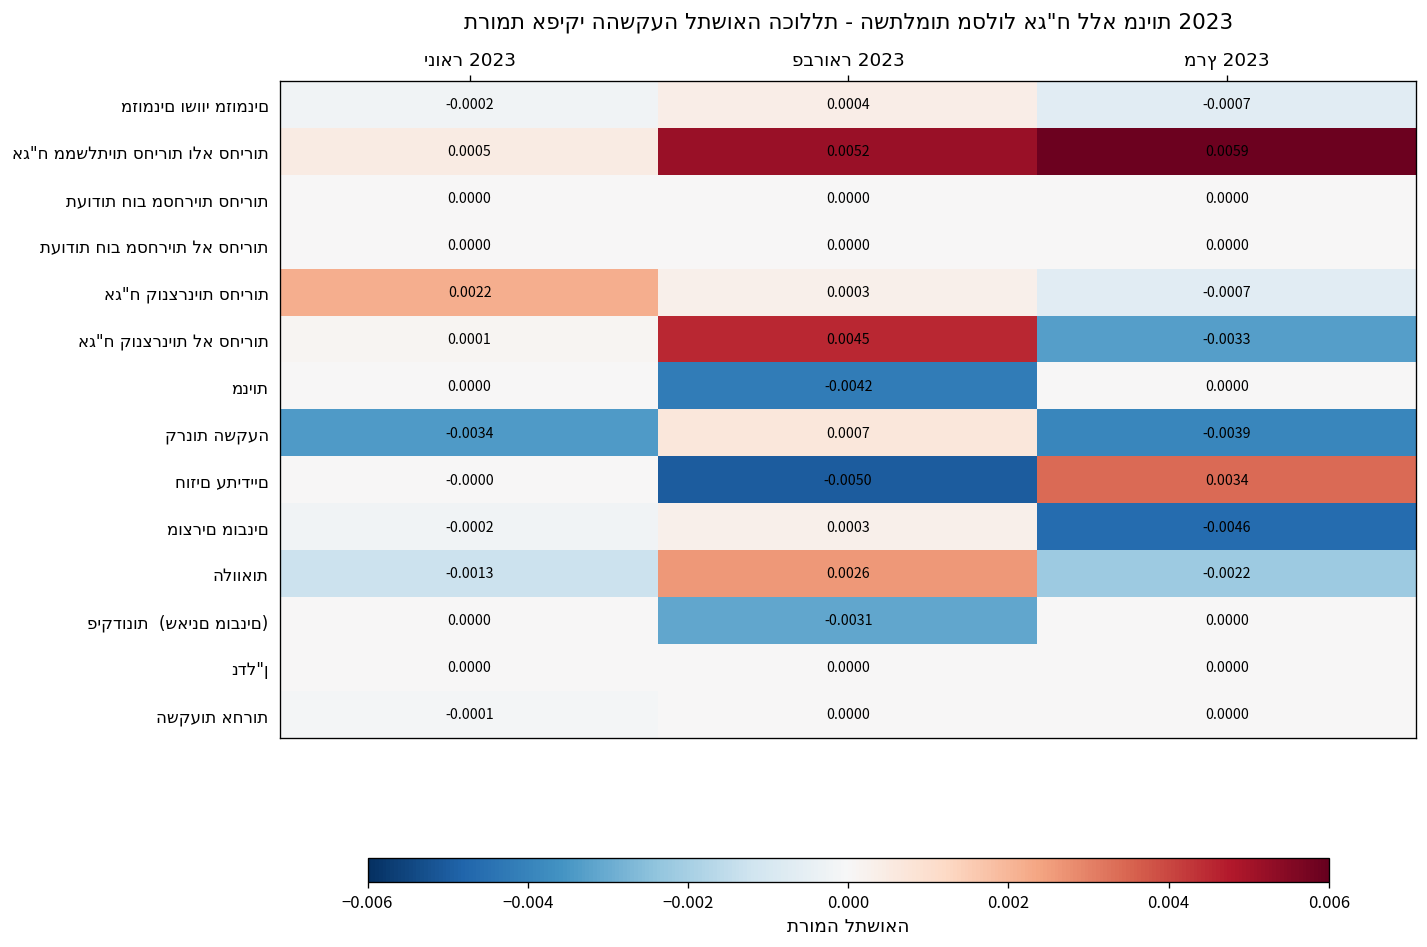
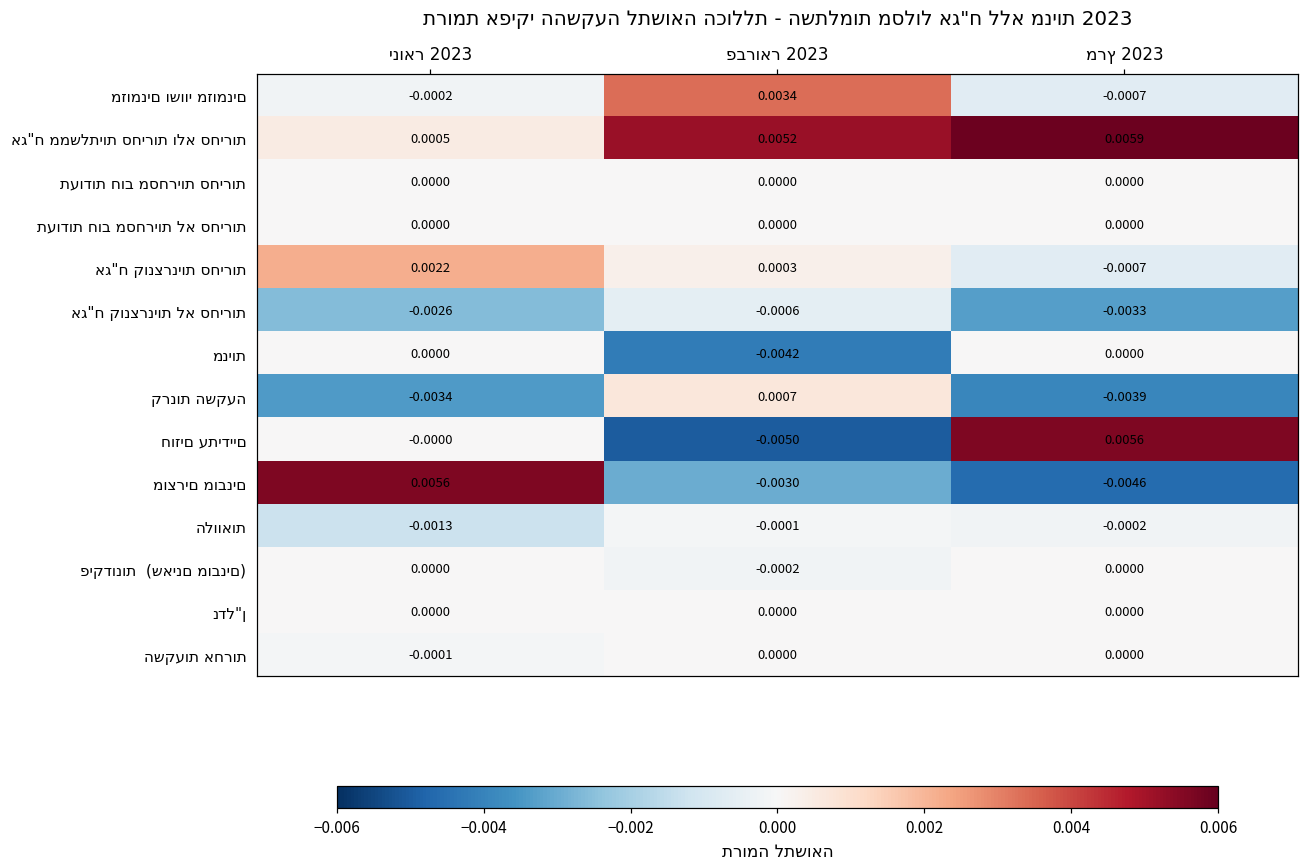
  {
    "מזומנים ושווי מזומנים": {
      "ינואר 2023": -0.0002,
-     "פברואר 2023": 0.0004,
+     "פברואר 2023": 0.0034,
      "מרץ 2023": -0.0007
    },
    "אג\"ח ממשלתיות סחירות ולא סחירות": {
      "ינואר 2023": 0.0005,
      "פברואר 2023": 0.0052,
      "מרץ 2023": 0.0059
    },
    "תעודות חוב מסחריות סחירות": {
      "ינואר 2023": 0.0000,
      "פברואר 2023": 0.0000,
      "מרץ 2023": 0.0000
    },
    "תעודות חוב מסחריות לא סחירות": {
      "ינואר 2023": 0.0000,
      "פברואר 2023": 0.0000,
      "מרץ 2023": 0.0000
    },
    "אג\"ח קונצרניות סחירות": {
      "ינואר 2023": 0.0022,
      "פברואר 2023": 0.0003,
      "מרץ 2023": -0.0007
    },
    "אג\"ח קונצרניות לא סחירות": {
-     "ינואר 2023": 0.0001,
-     "פברואר 2023": 0.0045,
+     "ינואר 2023": -0.0026,
+     "פברואר 2023": -0.0006,
      "מרץ 2023": -0.0033
    },
    "מניות": {
      "ינואר 2023": 0.0000,
      "פברואר 2023": -0.0042,
      "מרץ 2023": 0.0000
    },
    "קרנות השקעה": {
      "ינואר 2023": -0.0034,
      "פברואר 2023": 0.0007,
      "מרץ 2023": -0.0039
    },
    "חוזים עתידיים": {
      "ינואר 2023": -0.0000,
      "פברואר 2023": -0.0050,
-     "מרץ 2023": 0.0034
+     "מרץ 2023": 0.0056
    },
    "מוצרים מובנים": {
-     "ינואר 2023": -0.0002,
-     "פברואר 2023": 0.0003,
+     "ינואר 2023": 0.0056,
+     "פברואר 2023": -0.0030,
      "מרץ 2023": -0.0046
    },
    "הלוואות": {
      "ינואר 2023": -0.0013,
-     "פברואר 2023": 0.0026,
-     "מרץ 2023": -0.0022
+     "פברואר 2023": -0.0001,
+     "מרץ 2023": -0.0002
    },
    "פיקדונות (שאינם מובנים)": {
      "ינואר 2023": 0.0000,
-     "פברואר 2023": -0.0031,
+     "פברואר 2023": -0.0002,
      "מרץ 2023": 0.0000
    },
    "נדל\"ן": {
      "ינואר 2023": 0.0000,
      "פברואר 2023": 0.0000,
      "מרץ 2023": 0.0000
    },
    "השקעות אחרות": {
      "ינואר 2023": -0.0001,
      "פברואר 2023": 0.0000,
      "מרץ 2023": 0.0000
    }
  }
